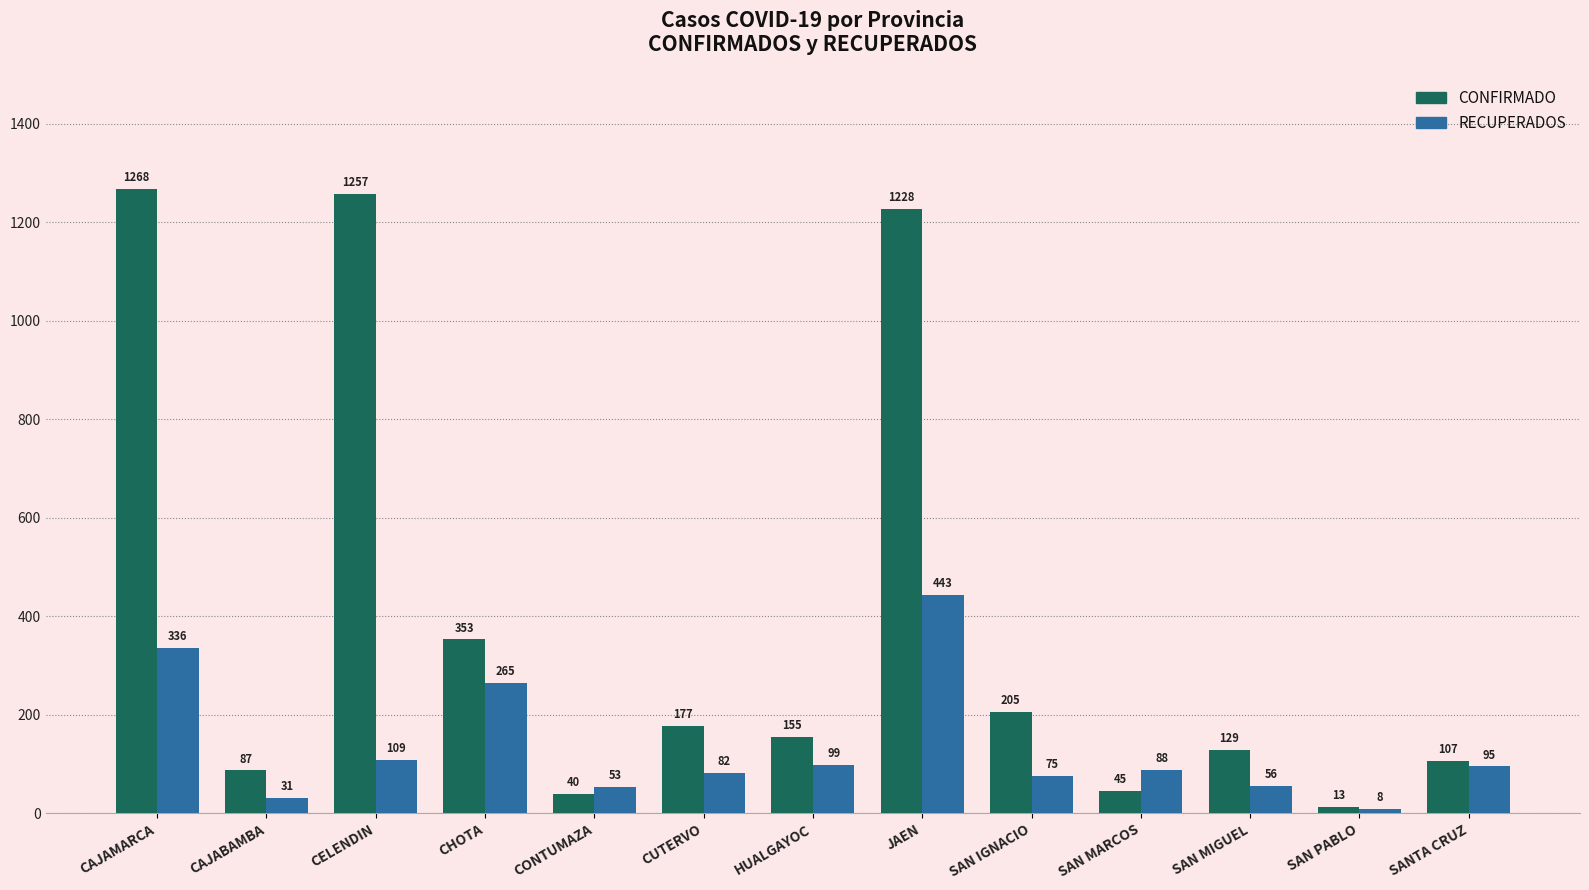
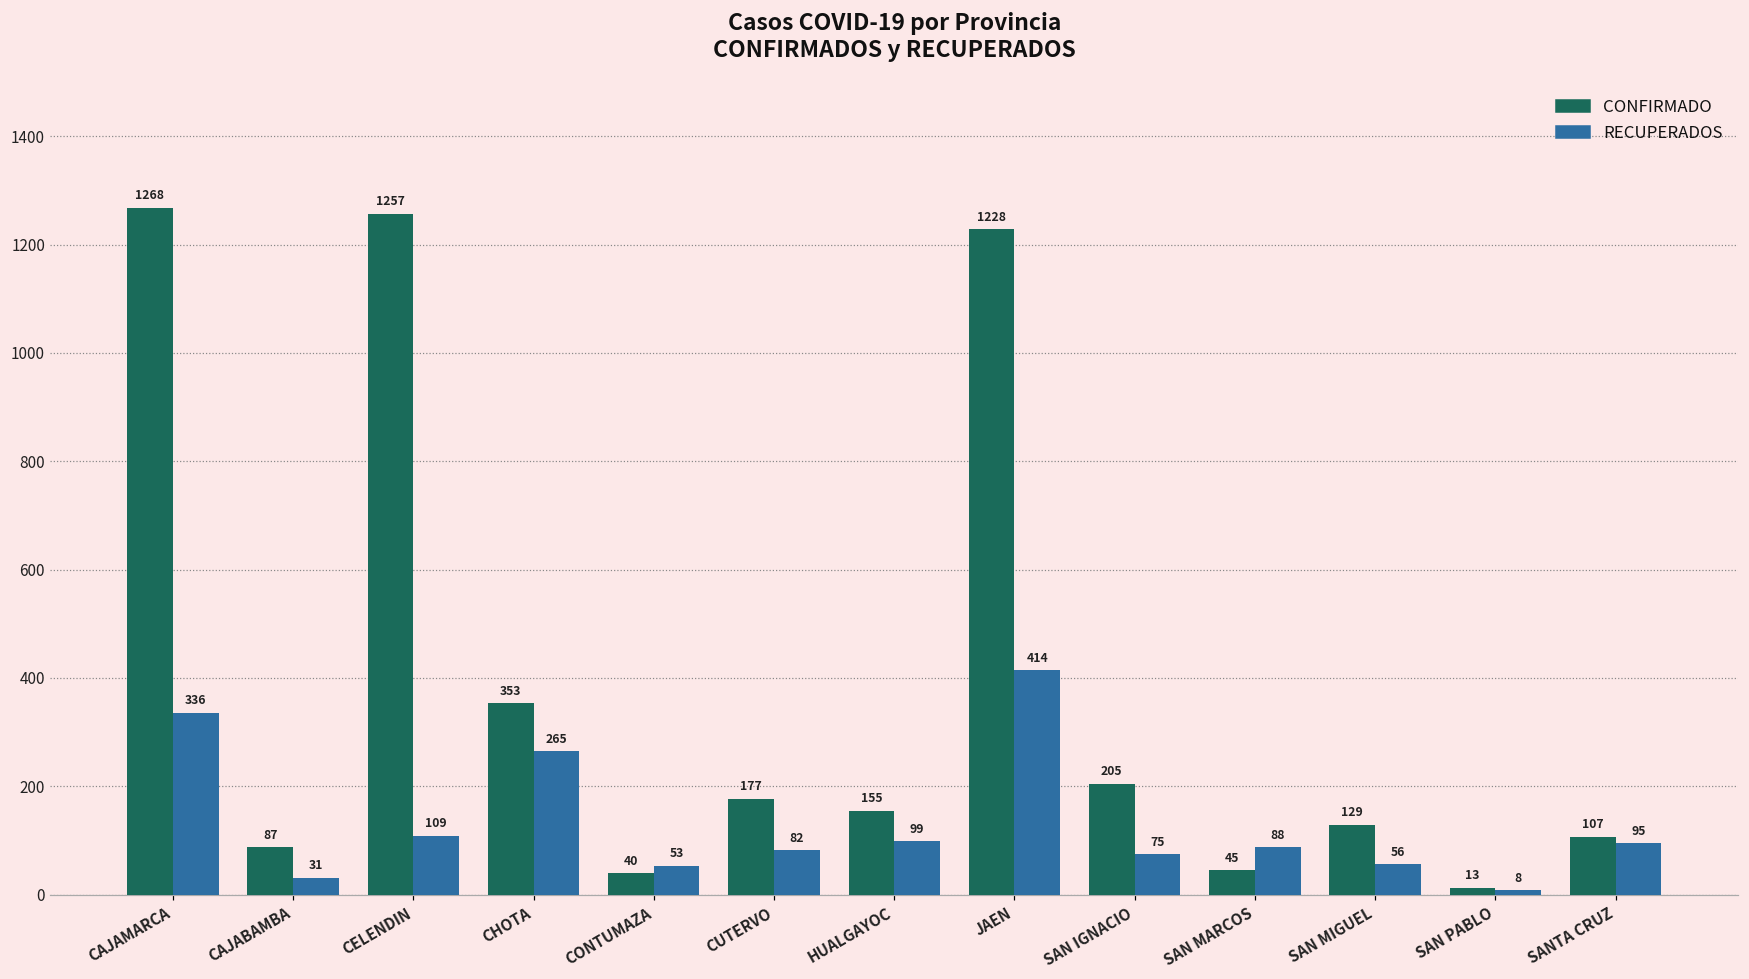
  {
    "CONFIRMADO": {
      "CAJAMARCA": 1268,
      "CAJABAMBA": 87,
      "CELENDIN": 1257,
      "CHOTA": 353,
      "CONTUMAZA": 40,
      "CUTERVO": 177,
      "HUALGAYOC": 155,
      "JAEN": 1228,
      "SAN IGNACIO": 205,
      "SAN MARCOS": 45,
      "SAN MIGUEL": 129,
      "SAN PABLO": 13,
      "SANTA CRUZ": 107
    },
    "RECUPERADOS": {
      "CAJAMARCA": 336,
      "CAJABAMBA": 31,
      "CELENDIN": 109,
      "CHOTA": 265,
      "CONTUMAZA": 53,
      "CUTERVO": 82,
      "HUALGAYOC": 99,
-     "JAEN": 443,
+     "JAEN": 414,
      "SAN IGNACIO": 75,
      "SAN MARCOS": 88,
      "SAN MIGUEL": 56,
      "SAN PABLO": 8,
      "SANTA CRUZ": 95
    }
  }
